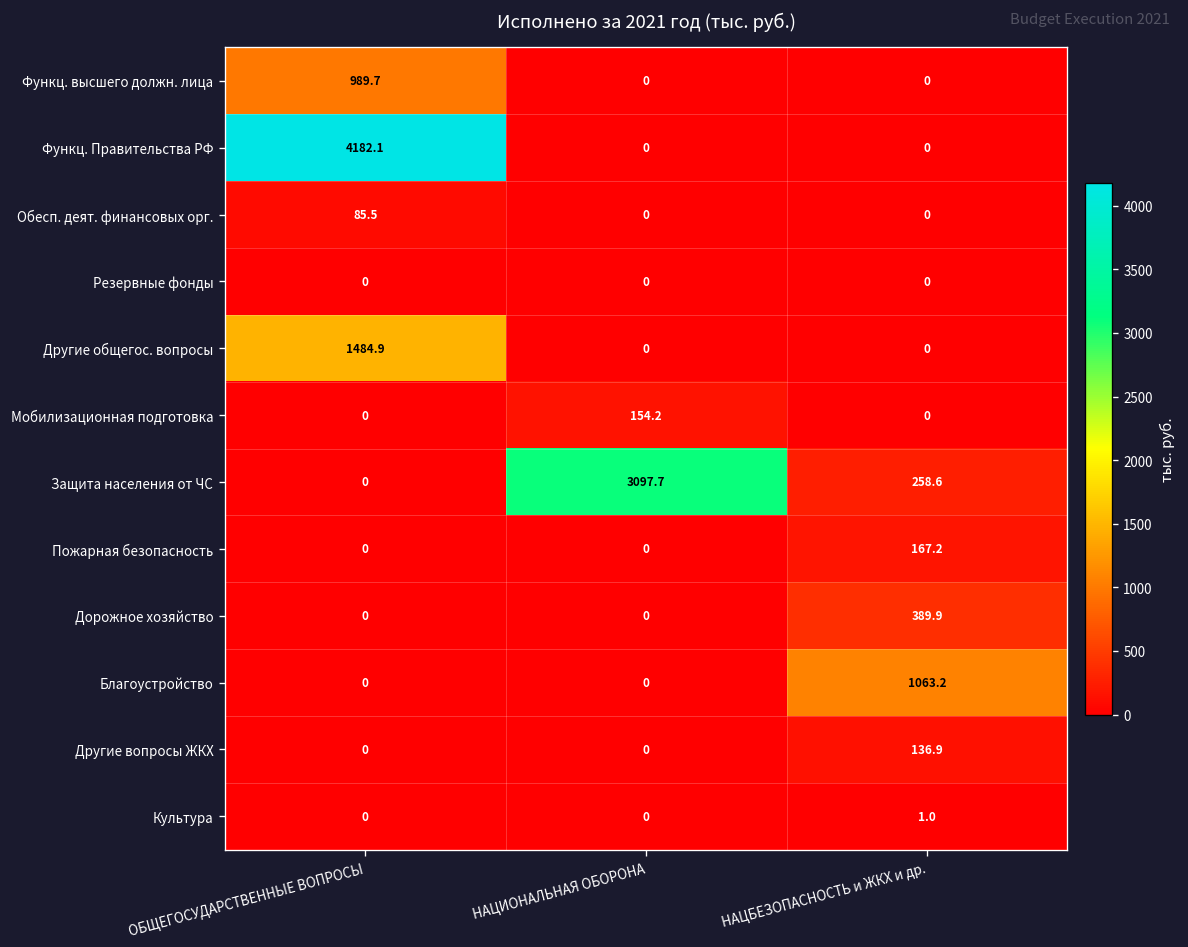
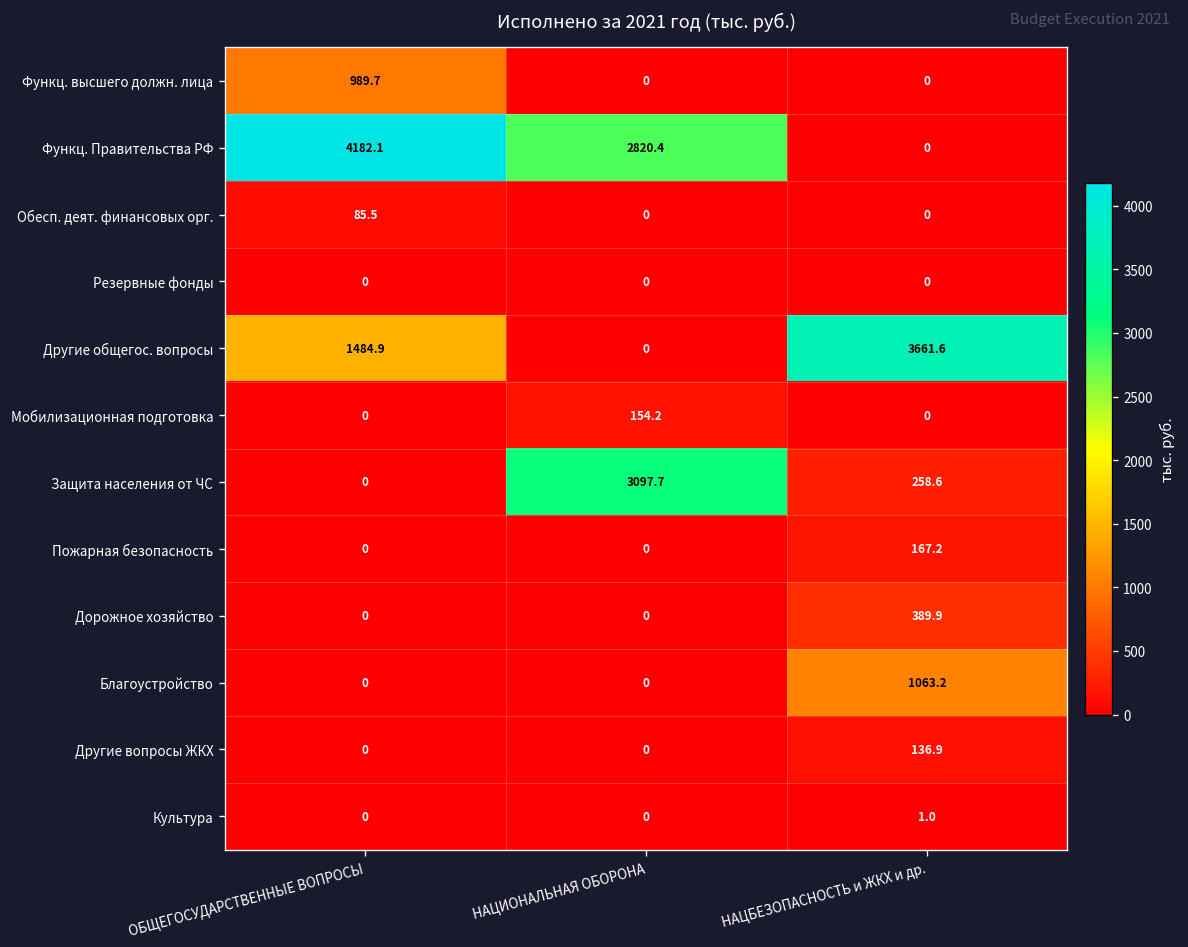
  {
    "Функц. высшего должн. лица": {
      "ОБЩЕГОСУДАРСТВЕННЫЕ ВОПРОСЫ": 989.7,
      "НАЦИОНАЛЬНАЯ ОБОРОНА": 0,
      "НАЦБЕЗОПАСНОСТЬ и ЖКХ и др.": 0
    },
    "Функц. Правительства РФ": {
      "ОБЩЕГОСУДАРСТВЕННЫЕ ВОПРОСЫ": 4182.1,
-     "НАЦИОНАЛЬНАЯ ОБОРОНА": 0,
+     "НАЦИОНАЛЬНАЯ ОБОРОНА": 2820.4,
      "НАЦБЕЗОПАСНОСТЬ и ЖКХ и др.": 0
    },
    "Обесп. деят. финансовых орг.": {
      "ОБЩЕГОСУДАРСТВЕННЫЕ ВОПРОСЫ": 85.5,
      "НАЦИОНАЛЬНАЯ ОБОРОНА": 0,
      "НАЦБЕЗОПАСНОСТЬ и ЖКХ и др.": 0
    },
    "Резервные фонды": {
      "ОБЩЕГОСУДАРСТВЕННЫЕ ВОПРОСЫ": 0,
      "НАЦИОНАЛЬНАЯ ОБОРОНА": 0,
      "НАЦБЕЗОПАСНОСТЬ и ЖКХ и др.": 0
    },
    "Другие общегос. вопросы": {
      "ОБЩЕГОСУДАРСТВЕННЫЕ ВОПРОСЫ": 1484.9,
      "НАЦИОНАЛЬНАЯ ОБОРОНА": 0,
-     "НАЦБЕЗОПАСНОСТЬ и ЖКХ и др.": 0
+     "НАЦБЕЗОПАСНОСТЬ и ЖКХ и др.": 3661.6
    },
    "Мобилизационная подготовка": {
      "ОБЩЕГОСУДАРСТВЕННЫЕ ВОПРОСЫ": 0,
      "НАЦИОНАЛЬНАЯ ОБОРОНА": 154.2,
      "НАЦБЕЗОПАСНОСТЬ и ЖКХ и др.": 0
    },
    "Защита населения от ЧС": {
      "ОБЩЕГОСУДАРСТВЕННЫЕ ВОПРОСЫ": 0,
      "НАЦИОНАЛЬНАЯ ОБОРОНА": 3097.7,
      "НАЦБЕЗОПАСНОСТЬ и ЖКХ и др.": 258.6
    },
    "Пожарная безопасность": {
      "ОБЩЕГОСУДАРСТВЕННЫЕ ВОПРОСЫ": 0,
      "НАЦИОНАЛЬНАЯ ОБОРОНА": 0,
      "НАЦБЕЗОПАСНОСТЬ и ЖКХ и др.": 167.2
    },
    "Дорожное хозяйство": {
      "ОБЩЕГОСУДАРСТВЕННЫЕ ВОПРОСЫ": 0,
      "НАЦИОНАЛЬНАЯ ОБОРОНА": 0,
      "НАЦБЕЗОПАСНОСТЬ и ЖКХ и др.": 389.9
    },
    "Благоустройство": {
      "ОБЩЕГОСУДАРСТВЕННЫЕ ВОПРОСЫ": 0,
      "НАЦИОНАЛЬНАЯ ОБОРОНА": 0,
      "НАЦБЕЗОПАСНОСТЬ и ЖКХ и др.": 1063.2
    },
    "Другие вопросы ЖКХ": {
      "ОБЩЕГОСУДАРСТВЕННЫЕ ВОПРОСЫ": 0,
      "НАЦИОНАЛЬНАЯ ОБОРОНА": 0,
      "НАЦБЕЗОПАСНОСТЬ и ЖКХ и др.": 136.9
    },
    "Культура": {
      "ОБЩЕГОСУДАРСТВЕННЫЕ ВОПРОСЫ": 0,
      "НАЦИОНАЛЬНАЯ ОБОРОНА": 0,
      "НАЦБЕЗОПАСНОСТЬ и ЖКХ и др.": 1.0
    }
  }
